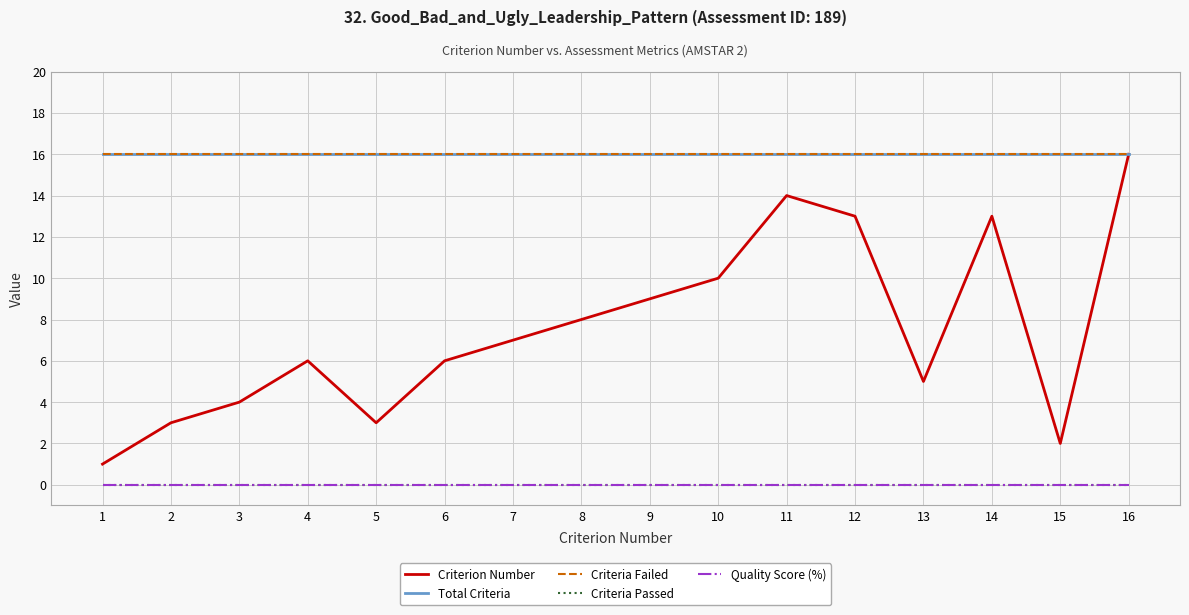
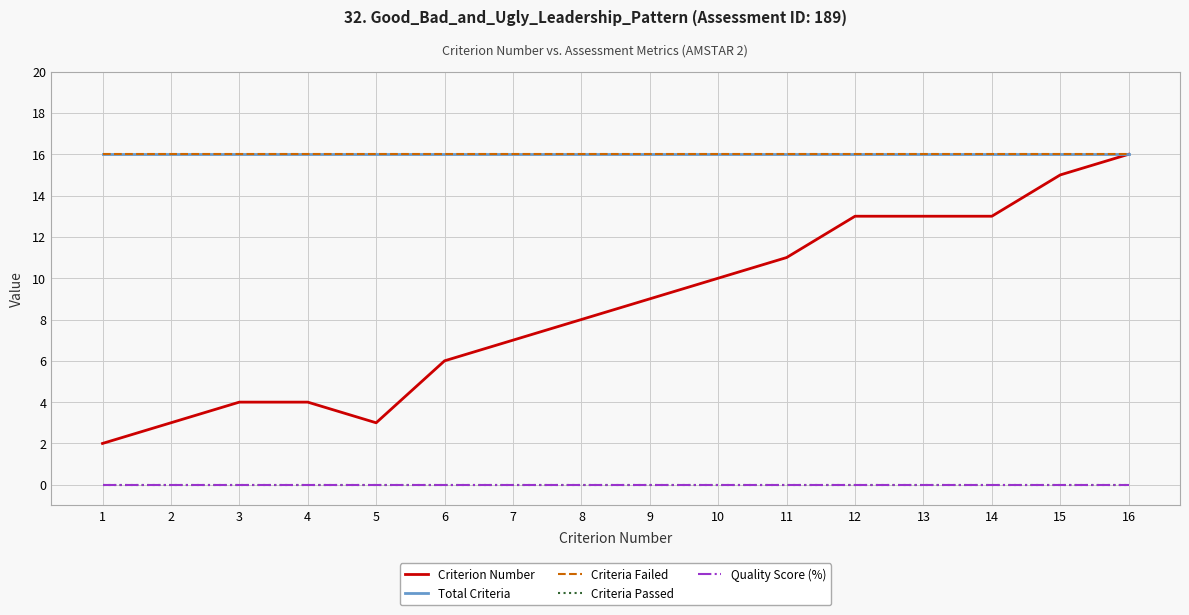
  {
    "Criterion Number": {
-     "1": 1,
+     "1": 2,
      "2": 3,
      "3": 4,
-     "4": 6,
+     "4": 4,
      "5": 3,
      "6": 6,
      "7": 7,
      "8": 8,
      "9": 9,
      "10": 10,
-     "11": 14,
+     "11": 11,
      "12": 13,
-     "13": 5,
+     "13": 13,
      "14": 13,
-     "15": 2
+     "15": 15
    },
    "Criteria Failed": {
      "1": 16,
      "2": 16,
      "3": 16,
      "4": 16,
      "5": 16,
      "6": 16,
      "7": 16,
      "8": 16,
      "9": 16,
      "10": 16,
      "11": 16,
      "12": 16,
      "13": 16,
      "14": 16,
      "15": 16
    },
    "Quality Score (%)": {
      "1": 0,
      "2": 0,
      "3": 0,
      "4": 0,
      "5": 0,
      "6": 0,
      "7": 0,
      "8": 0,
      "9": 0,
      "10": 0,
      "11": 0,
      "12": 0,
      "13": 0,
      "14": 0,
      "15": 0,
      "16": 0
    }
  }
